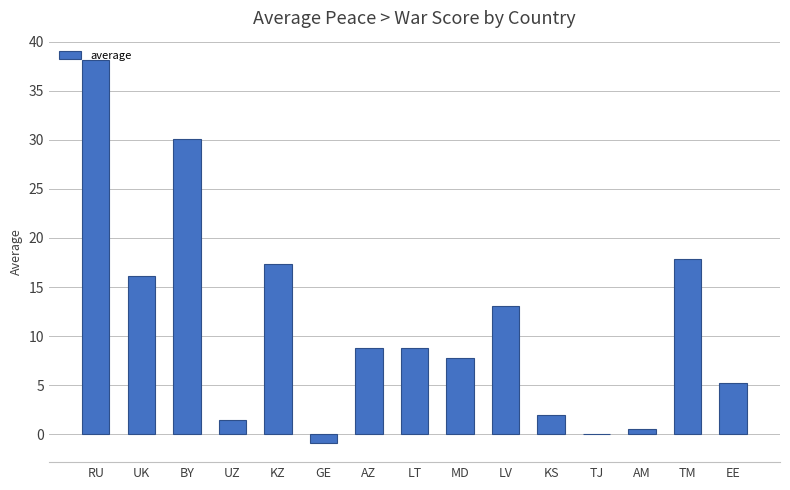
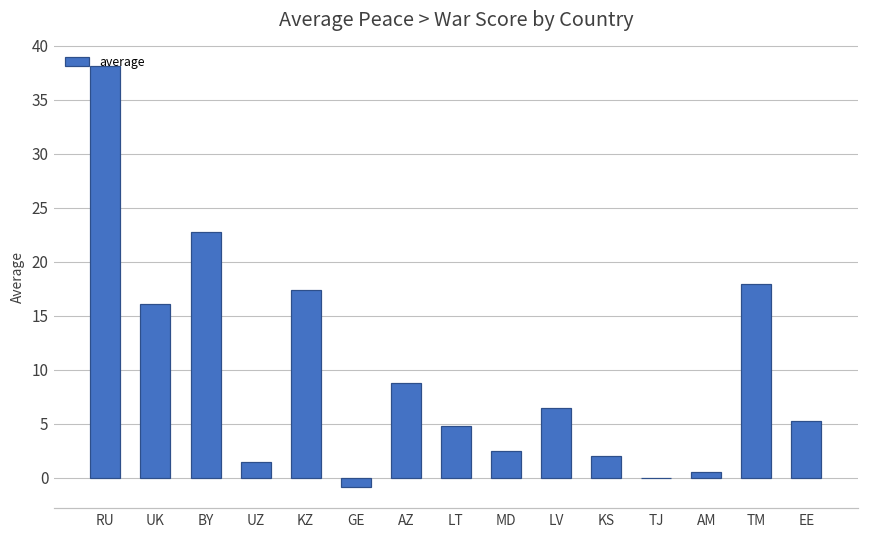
  {
    "RU": 38,
    "UK": 16,
-   "BY": 30,
+   "BY": 23,
    "UZ": 1,
    "KZ": 17,
    "GE": -1,
    "AZ": 9,
-   "LT": 9,
-   "MD": 8,
-   "LV": 13,
+   "LT": 5,
+   "MD": 3,
+   "LV": 7,
    "KS": 2,
    "AM": 1,
    "TM": 18,
    "EE": 5
  }
